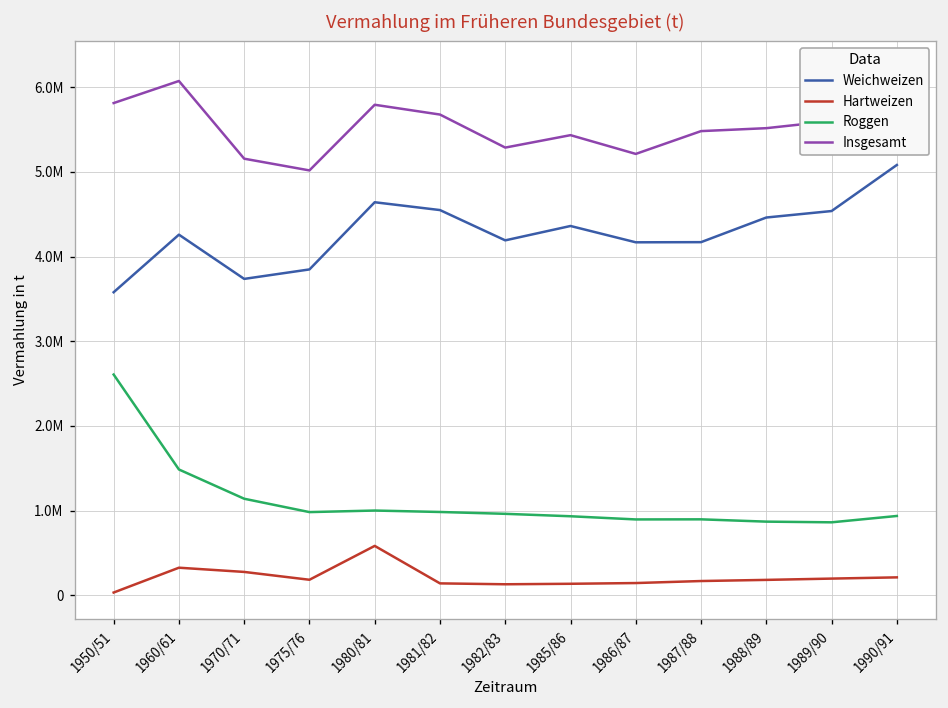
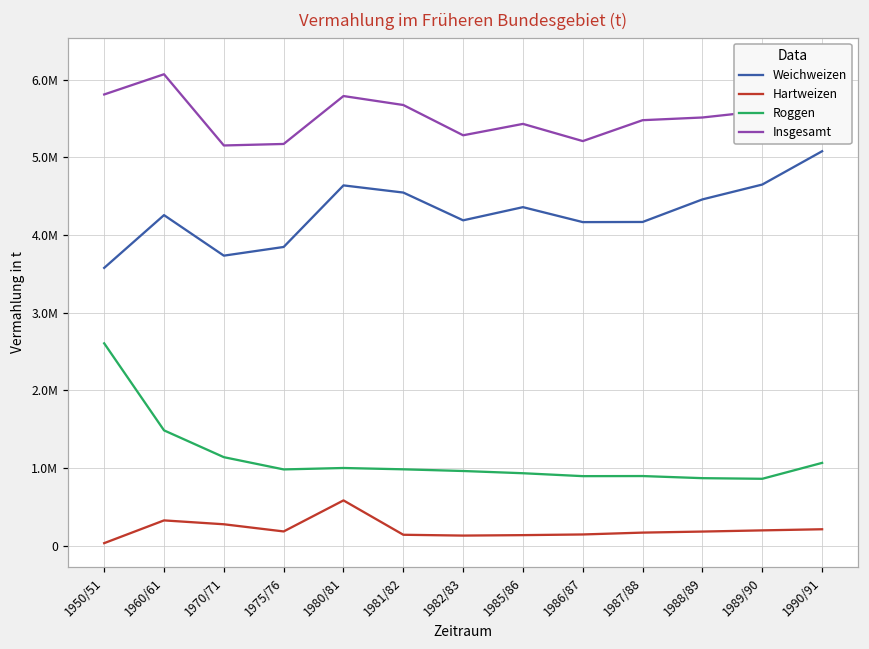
  {
    "Weichweizen": {
      "1950/51": 3600000,
      "1960/61": 4300000,
      "1970/71": 3700000,
      "1975/76": 3800000,
      "1980/81": 4600000,
      "1981/82": 4500000,
      "1982/83": 4200000,
      "1985/86": 4400000,
      "1986/87": 4200000,
      "1987/88": 4200000,
      "1988/89": 4500000,
-     "1989/90": 4500000,
+     "1989/90": 4700000,
      "1990/91": 5100000
    },
    "Hartweizen": {
      "1950/51": 0,
      "1960/61": 300000,
      "1970/71": 300000,
      "1975/76": 200000,
      "1980/81": 600000,
      "1981/82": 100000,
      "1982/83": 100000,
      "1985/86": 100000,
      "1986/87": 100000,
      "1987/88": 200000,
      "1988/89": 200000,
      "1989/90": 200000,
      "1990/91": 200000
    },
    "Roggen": {
      "1950/51": 2600000,
      "1960/61": 1500000,
      "1970/71": 1100000,
      "1975/76": 1000000,
      "1980/81": 1000000,
      "1981/82": 1000000,
      "1982/83": 1000000,
      "1985/86": 900000,
      "1986/87": 900000,
      "1987/88": 900000,
      "1988/89": 900000,
      "1989/90": 900000,
-     "1990/91": 900000
+     "1990/91": 1100000
    },
    "Insgesamt": {
      "1950/51": 5800000,
      "1960/61": 6100000,
      "1970/71": 5200000,
-     "1975/76": 5000000,
+     "1975/76": 5200000,
      "1980/81": 5800000,
      "1981/82": 5700000,
      "1982/83": 5300000,
      "1985/86": 5400000,
      "1986/87": 5200000,
      "1987/88": 5500000,
      "1988/89": 5500000
    }
  }
